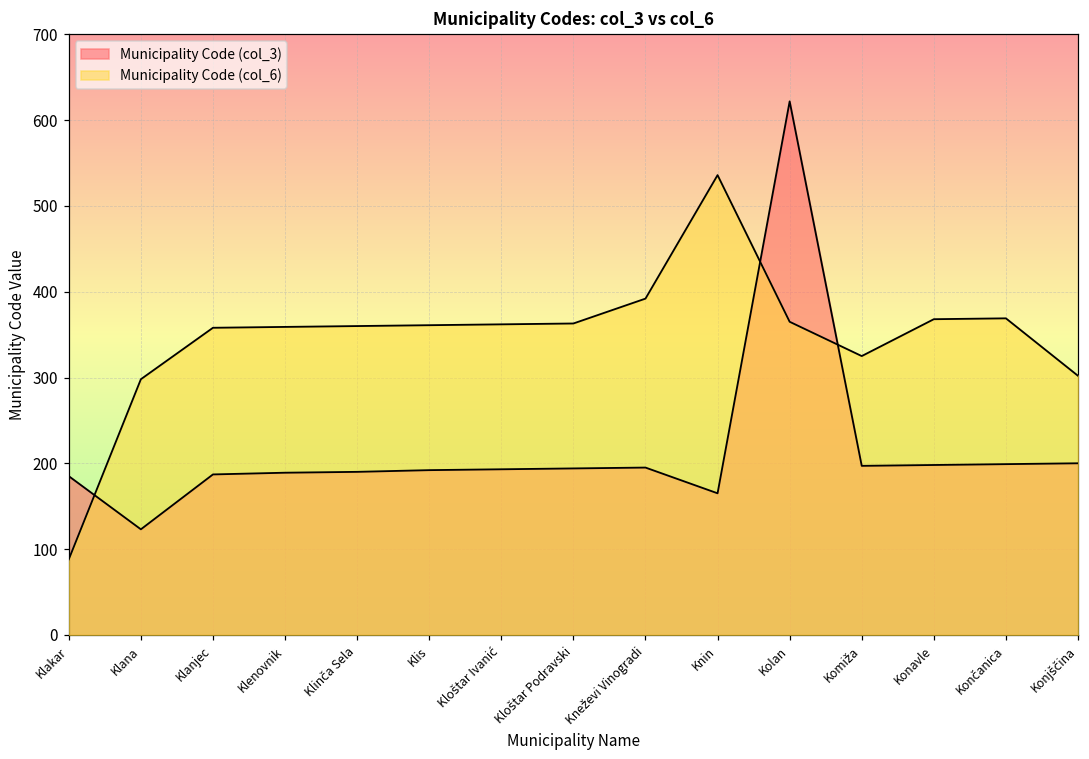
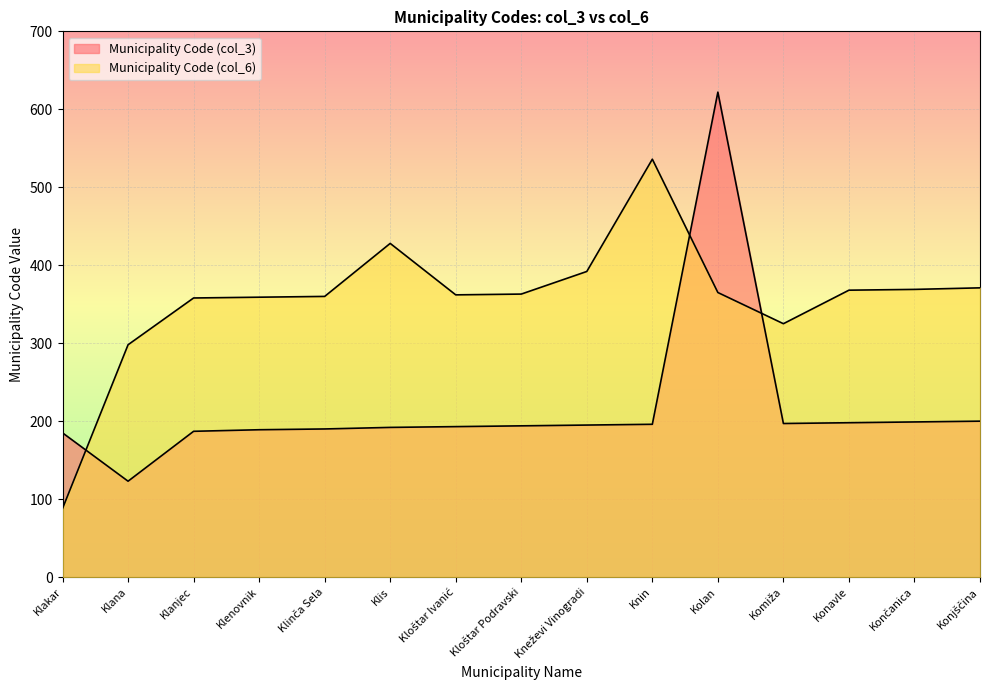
  {
    "Municipality Code (col_3)": {
      "Klakar": 190,
      "Klana": 120,
      "Klanjec": 190,
      "Klenovnik": 190,
      "Klinča Sela": 190,
      "Klis": 190,
      "Kloštar Ivanić": 190,
      "Kloštar Podravski": 190,
      "Kneževi Vinogradi": 200,
-     "Knin": 170,
+     "Knin": 200,
      "Kolan": 620,
      "Komiža": 200,
      "Konavle": 200,
      "Končanica": 200,
      "Konjščina": 200
    },
    "Municipality Code (col_6)": {
      "Klakar": 90,
      "Klana": 300,
      "Klanjec": 360,
      "Klenovnik": 360,
      "Klinča Sela": 360,
-     "Klis": 360,
+     "Klis": 430,
      "Kloštar Ivanić": 360,
      "Kloštar Podravski": 360,
      "Kneževi Vinogradi": 390,
      "Knin": 540,
      "Kolan": 370,
      "Komiža": 330,
      "Konavle": 370,
      "Končanica": 370,
-     "Konjščina": 300
+     "Konjščina": 370
    }
  }
